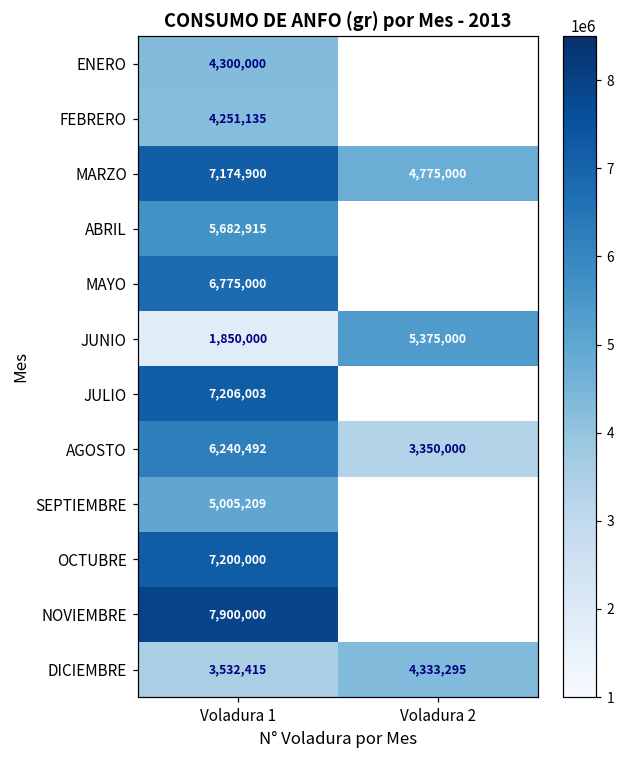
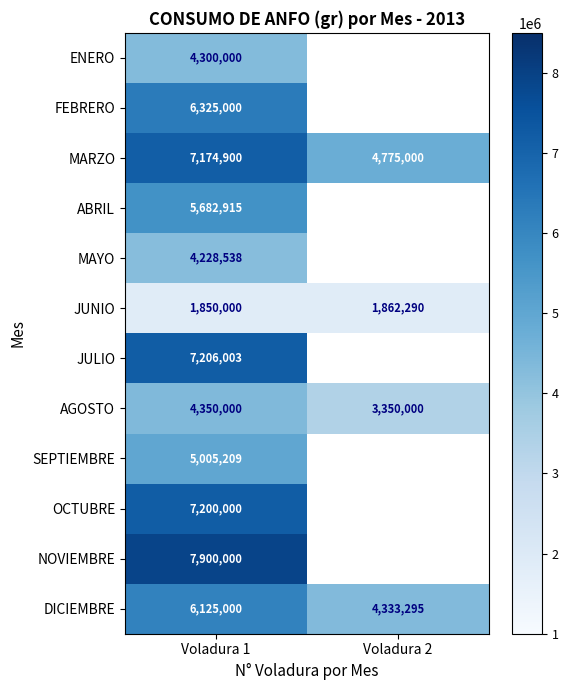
  {
    "ENERO": {
      "Voladura 1": "4,300,000"
    },
    "FEBRERO": {
-     "Voladura 1": "4,251,135"
+     "Voladura 1": "6,325,000"
    },
    "MARZO": {
      "Voladura 1": "7,174,900",
      "Voladura 2": "4,775,000"
    },
    "ABRIL": {
      "Voladura 1": "5,682,915"
    },
    "MAYO": {
-     "Voladura 1": "6,775,000"
+     "Voladura 1": "4,228,538"
    },
    "JUNIO": {
      "Voladura 1": "1,850,000",
-     "Voladura 2": "5,375,000"
+     "Voladura 2": "1,862,290"
    },
    "JULIO": {
      "Voladura 1": "7,206,003"
    },
    "AGOSTO": {
-     "Voladura 1": "6,240,492",
+     "Voladura 1": "4,350,000",
      "Voladura 2": "3,350,000"
    },
    "SEPTIEMBRE": {
      "Voladura 1": "5,005,209"
    },
    "OCTUBRE": {
      "Voladura 1": "7,200,000"
    },
    "NOVIEMBRE": {
      "Voladura 1": "7,900,000"
    },
    "DICIEMBRE": {
-     "Voladura 1": "3,532,415",
+     "Voladura 1": "6,125,000",
      "Voladura 2": "4,333,295"
    }
  }
